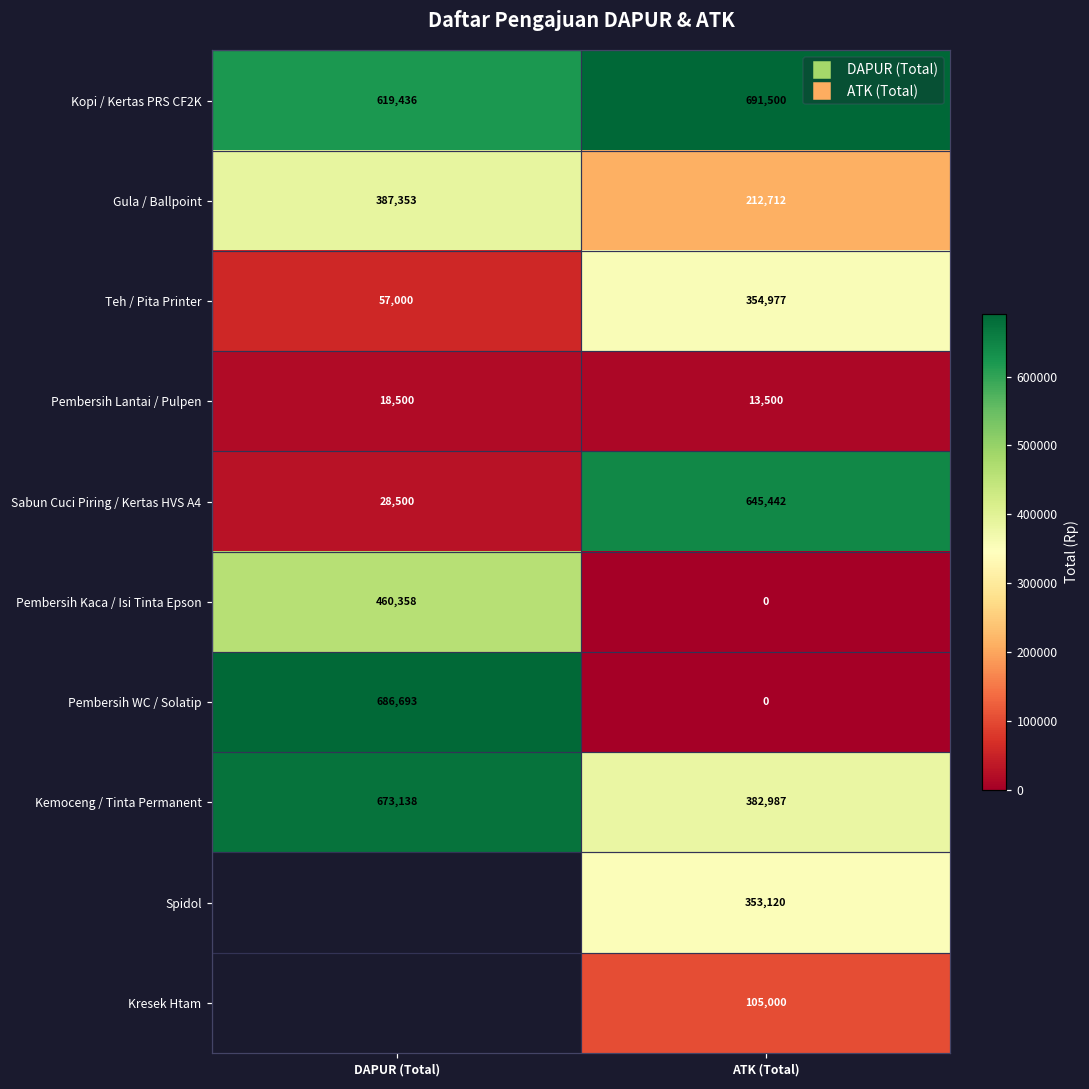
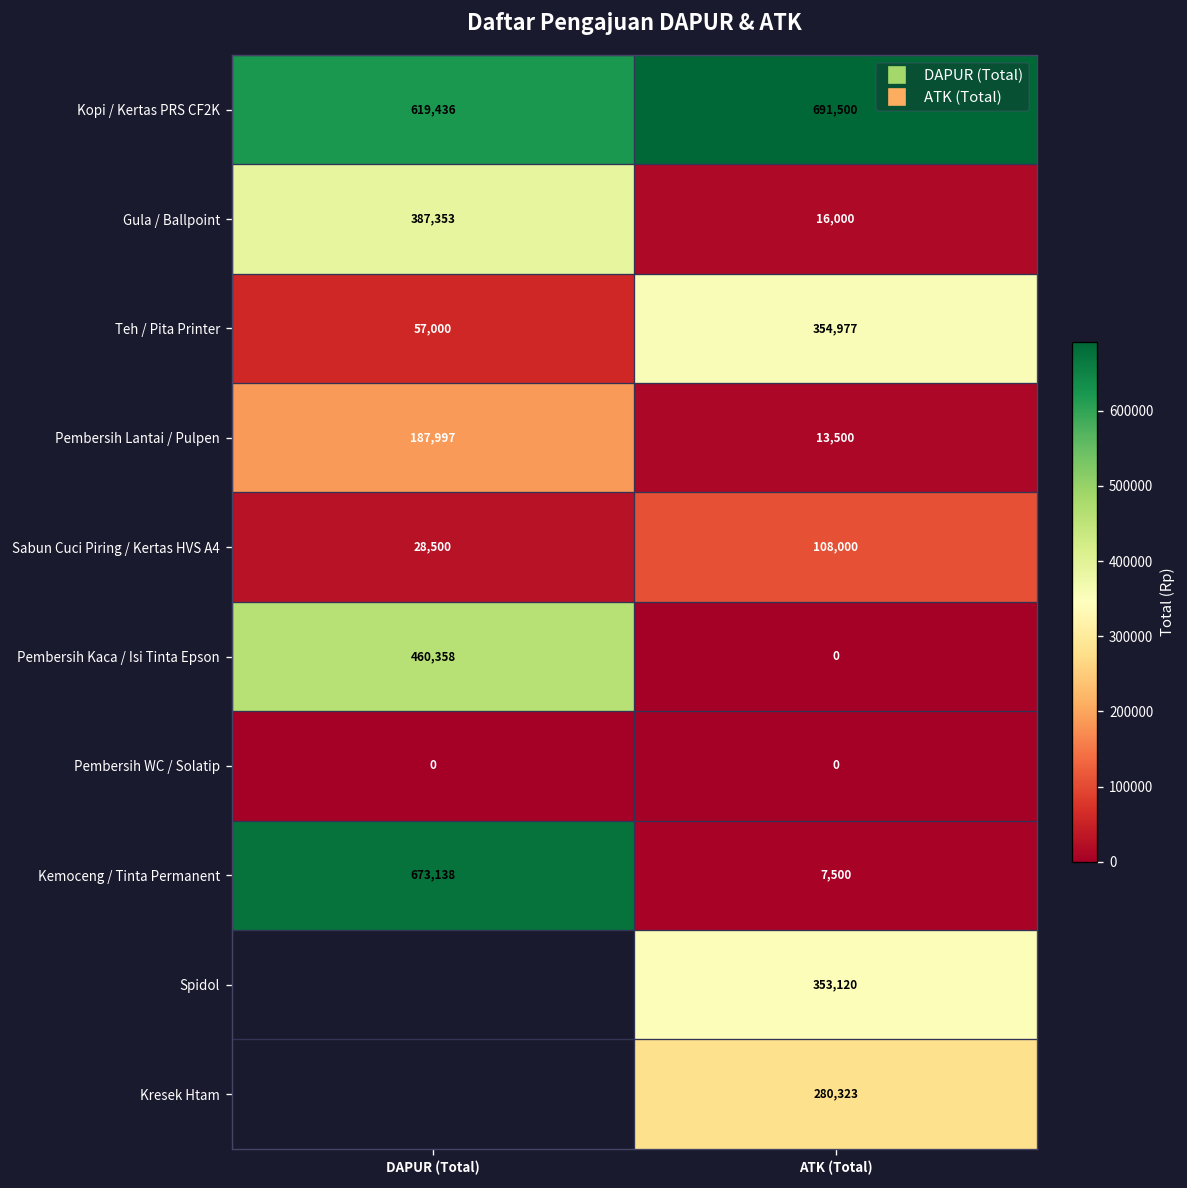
  {
    "Kopi / Kertas PRS CF2K": {
      "DAPUR (Total)": "619,436",
      "ATK (Total)": "691,500"
    },
    "Gula / Ballpoint": {
      "DAPUR (Total)": "387,353",
-     "ATK (Total)": "212,712"
+     "ATK (Total)": "16,000"
    },
    "Teh / Pita Printer": {
      "DAPUR (Total)": "57,000",
      "ATK (Total)": "354,977"
    },
    "Pembersih Lantai / Pulpen": {
-     "DAPUR (Total)": "18,500",
+     "DAPUR (Total)": "187,997",
      "ATK (Total)": "13,500"
    },
    "Sabun Cuci Piring / Kertas HVS A4": {
      "DAPUR (Total)": "28,500",
-     "ATK (Total)": "645,442"
+     "ATK (Total)": "108,000"
    },
    "Pembersih Kaca / Isi Tinta Epson": {
      "DAPUR (Total)": "460,358",
      "ATK (Total)": "0"
    },
    "Pembersih WC / Solatip": {
-     "DAPUR (Total)": "686,693",
+     "DAPUR (Total)": "0",
      "ATK (Total)": "0"
    },
    "Kemoceng / Tinta Permanent": {
      "DAPUR (Total)": "673,138",
-     "ATK (Total)": "382,987"
+     "ATK (Total)": "7,500"
    },
    "Spidol": {
      "ATK (Total)": "353,120"
    },
    "Kresek Htam": {
-     "ATK (Total)": "105,000"
+     "ATK (Total)": "280,323"
    }
  }
